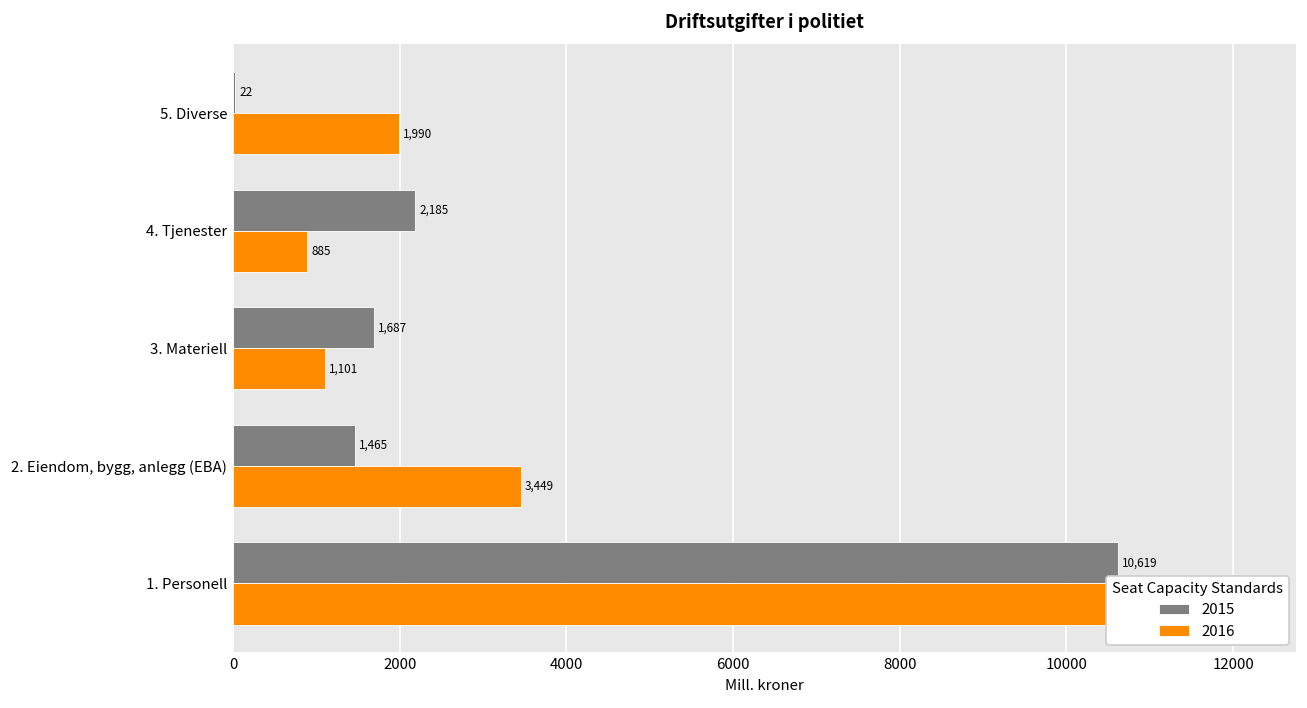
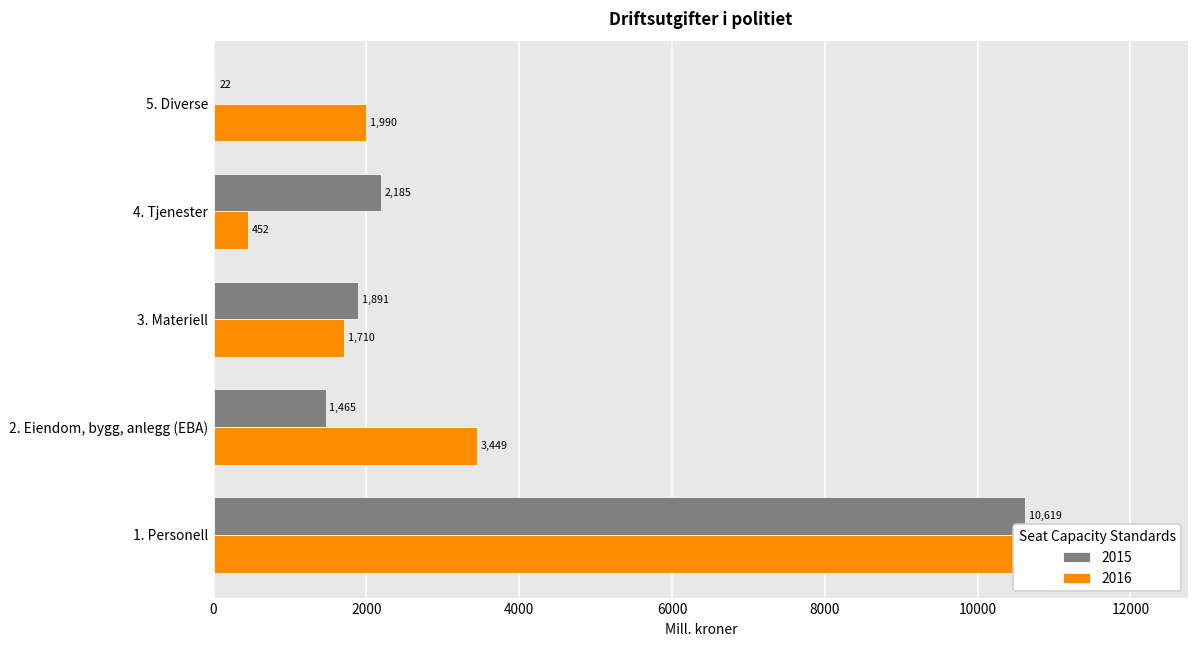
  {
    "2015": {
      "5. Diverse": "22",
      "4. Tjenester": "2,185",
-     "3. Materiell": "1,687",
+     "3. Materiell": "1,891",
      "2. Eiendom, bygg, anlegg (EBA)": "1,465",
      "1. Personell": "10,619"
    },
    "2016": {
      "5. Diverse": "1,990",
-     "4. Tjenester": "885",
-     "3. Materiell": "1,101",
+     "4. Tjenester": "452",
+     "3. Materiell": "1,710",
      "2. Eiendom, bygg, anlegg (EBA)": "3,449"
    }
  }
